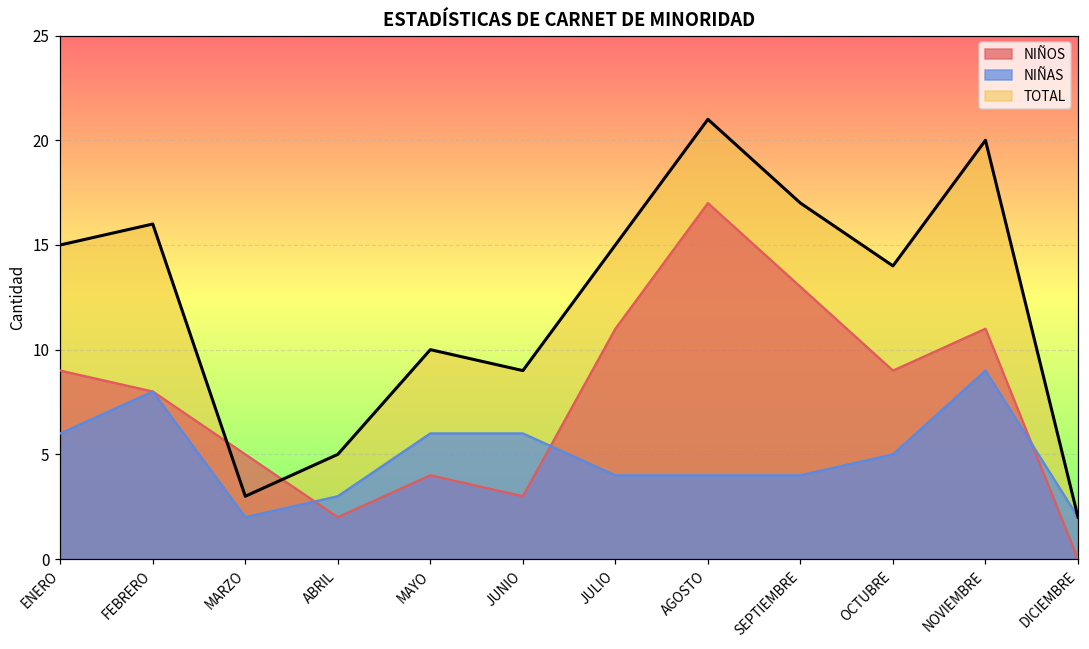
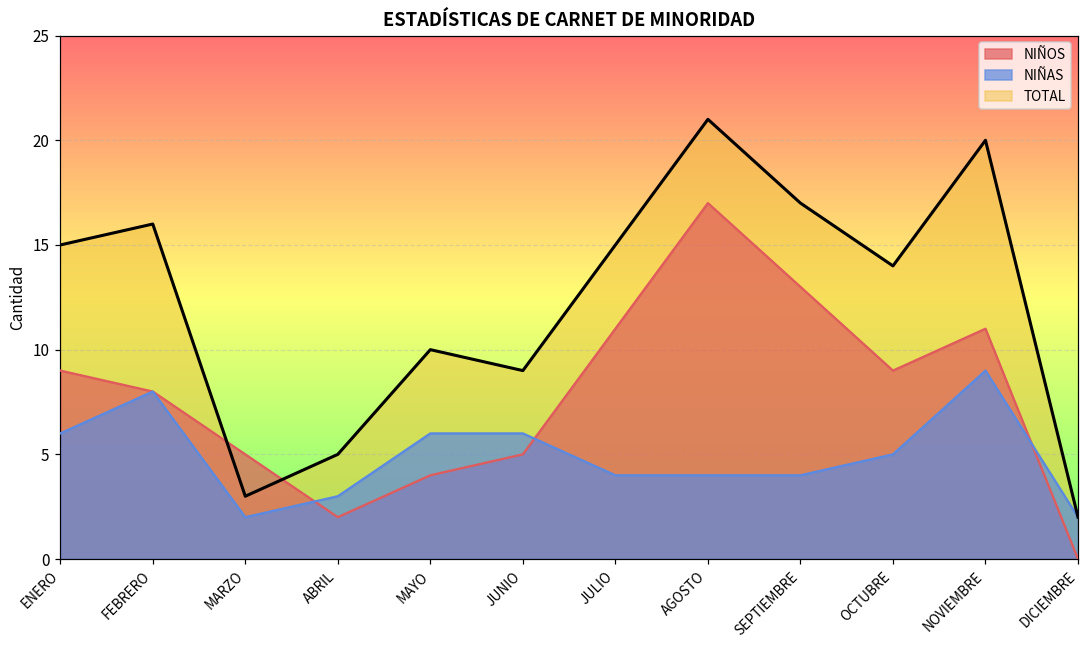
  {
    "NIÑOS": {
      "ENERO": 9,
      "MARZO": 5,
      "ABRIL": 2,
      "MAYO": 4,
-     "JUNIO": 3,
+     "JUNIO": 5,
      "JULIO": 11,
      "AGOSTO": 17,
      "SEPTIEMBRE": 13,
      "OCTUBRE": 9,
      "NOVIEMBRE": 11,
      "DICIEMBRE": 0
    },
    "NIÑAS": {
      "ENERO": 6,
      "MARZO": 2,
      "ABRIL": 3,
      "MAYO": 6,
      "JUNIO": 6,
      "JULIO": 4,
      "AGOSTO": 4,
      "SEPTIEMBRE": 4,
      "OCTUBRE": 5,
      "NOVIEMBRE": 9
    },
    "TOTAL": {
      "ENERO": 15,
      "FEBRERO": 16,
      "MARZO": 3,
      "ABRIL": 5,
      "MAYO": 10,
      "JUNIO": 9,
      "JULIO": 15,
      "AGOSTO": 21,
      "SEPTIEMBRE": 17,
      "OCTUBRE": 14,
      "NOVIEMBRE": 20
    }
  }
